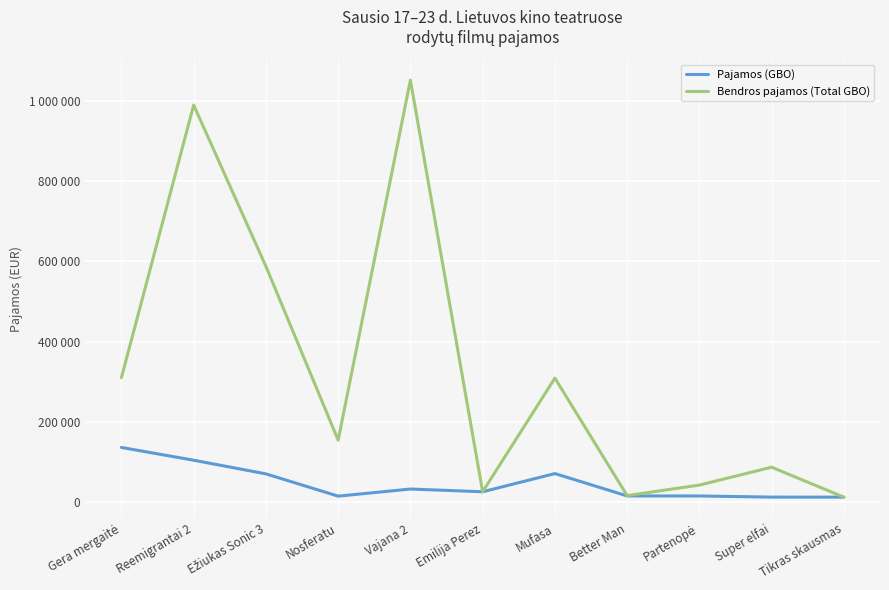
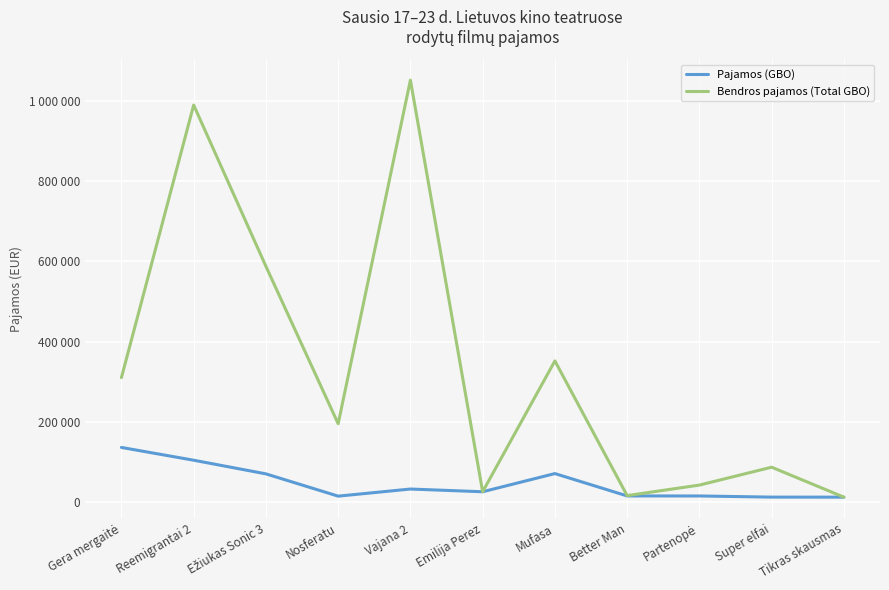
  {
    "Pajamos (GBO)": {
      "Gera mergaitė": 140000,
      "Reemigrantai 2": 100000,
      "Ežiukas Sonic 3": 70000,
      "Nosferatu": 10000,
      "Vajana 2": 30000,
      "Mufasa": 70000,
      "Partenopė": 10000,
      "Super elfai": 10000
    },
    "Bendros pajamos (Total GBO)": {
      "Gera mergaitė": 310000,
      "Reemigrantai 2": 990000,
      "Ežiukas Sonic 3": 590000,
-     "Nosferatu": 150000,
+     "Nosferatu": 190000,
      "Vajana 2": 1050000,
-     "Mufasa": 310000,
+     "Mufasa": 350000,
      "Partenopė": 40000,
      "Super elfai": 90000
    }
  }
